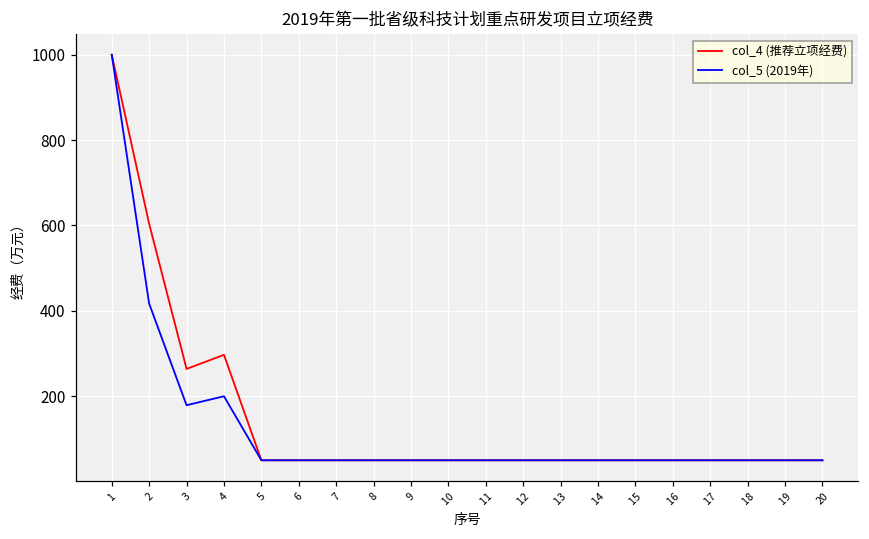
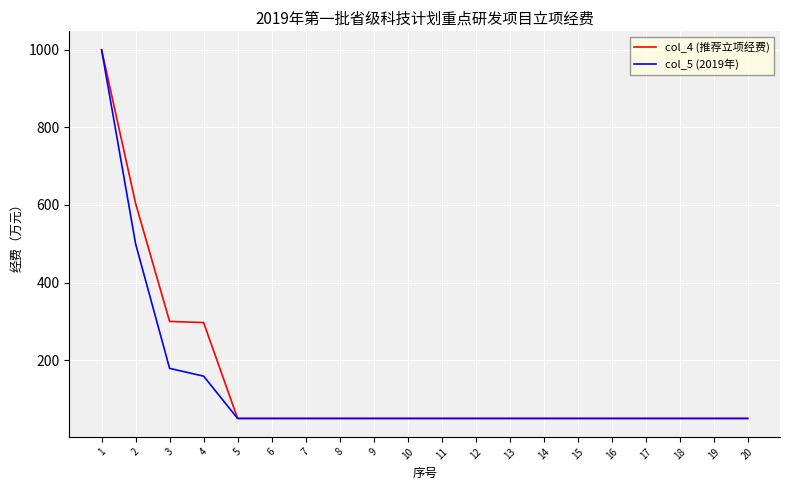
  {
    "col_4 (推荐立项经费)": {
      "2": 600,
-     "3": 260,
+     "3": 300,
      "4": 300
    },
    "col_5 (2019年)": {
-     "2": 420,
+     "2": 500,
      "3": 180,
-     "4": 200
+     "4": 160
    }
  }
